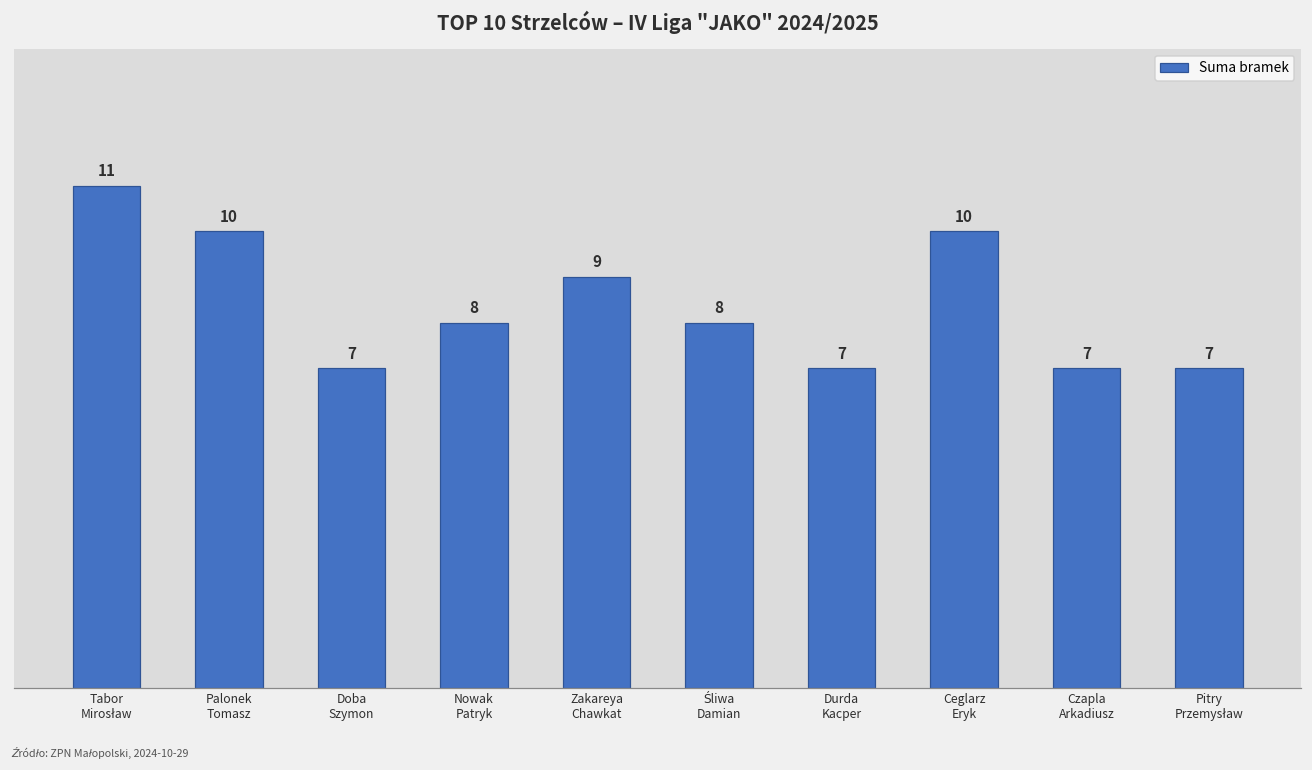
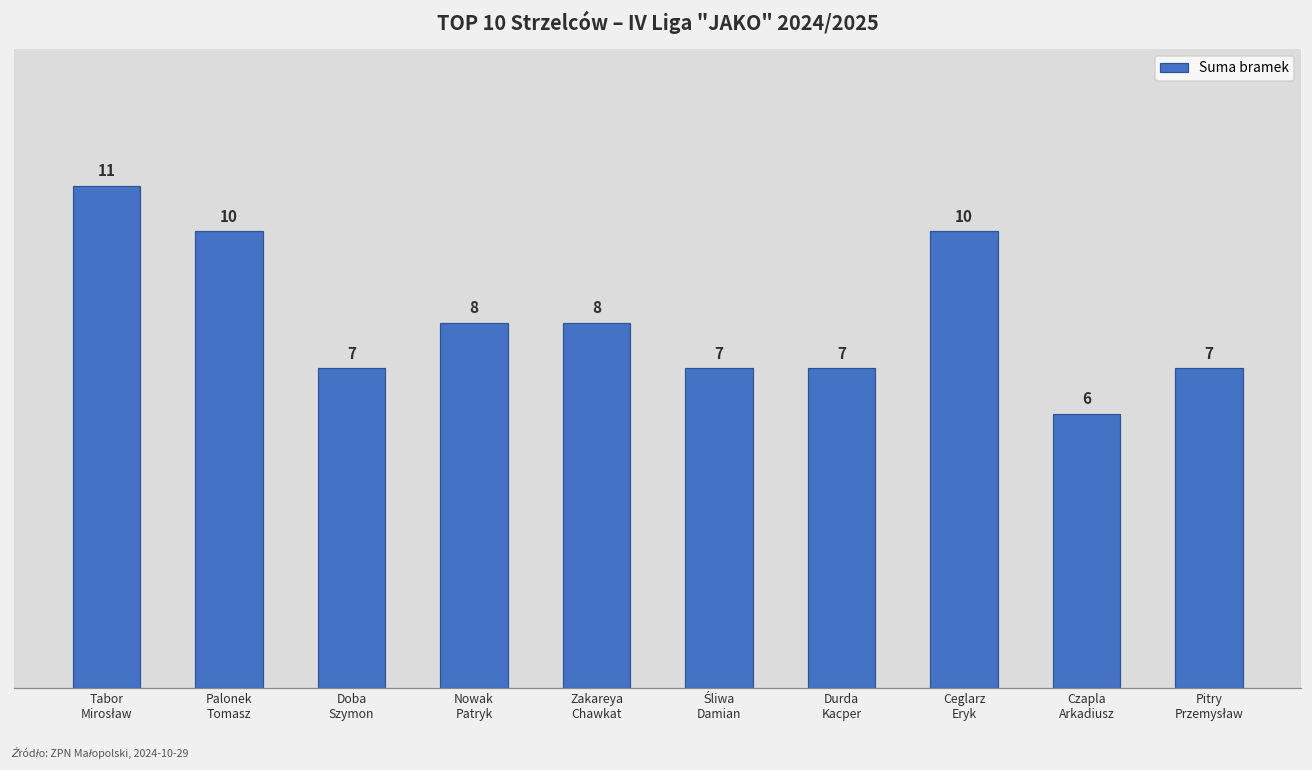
  {
    "Tabor Mirosław": 11,
    "Palonek Tomasz": 10,
    "Doba Szymon": 7,
    "Nowak Patryk": 8,
-   "Zakareya Chawkat": 9,
-   "Śliwa Damian": 8,
+   "Zakareya Chawkat": 8,
+   "Śliwa Damian": 7,
    "Durda Kacper": 7,
    "Ceglarz Eryk": 10,
-   "Czapla Arkadiusz": 7,
+   "Czapla Arkadiusz": 6,
    "Pitry Przemysław": 7
  }
